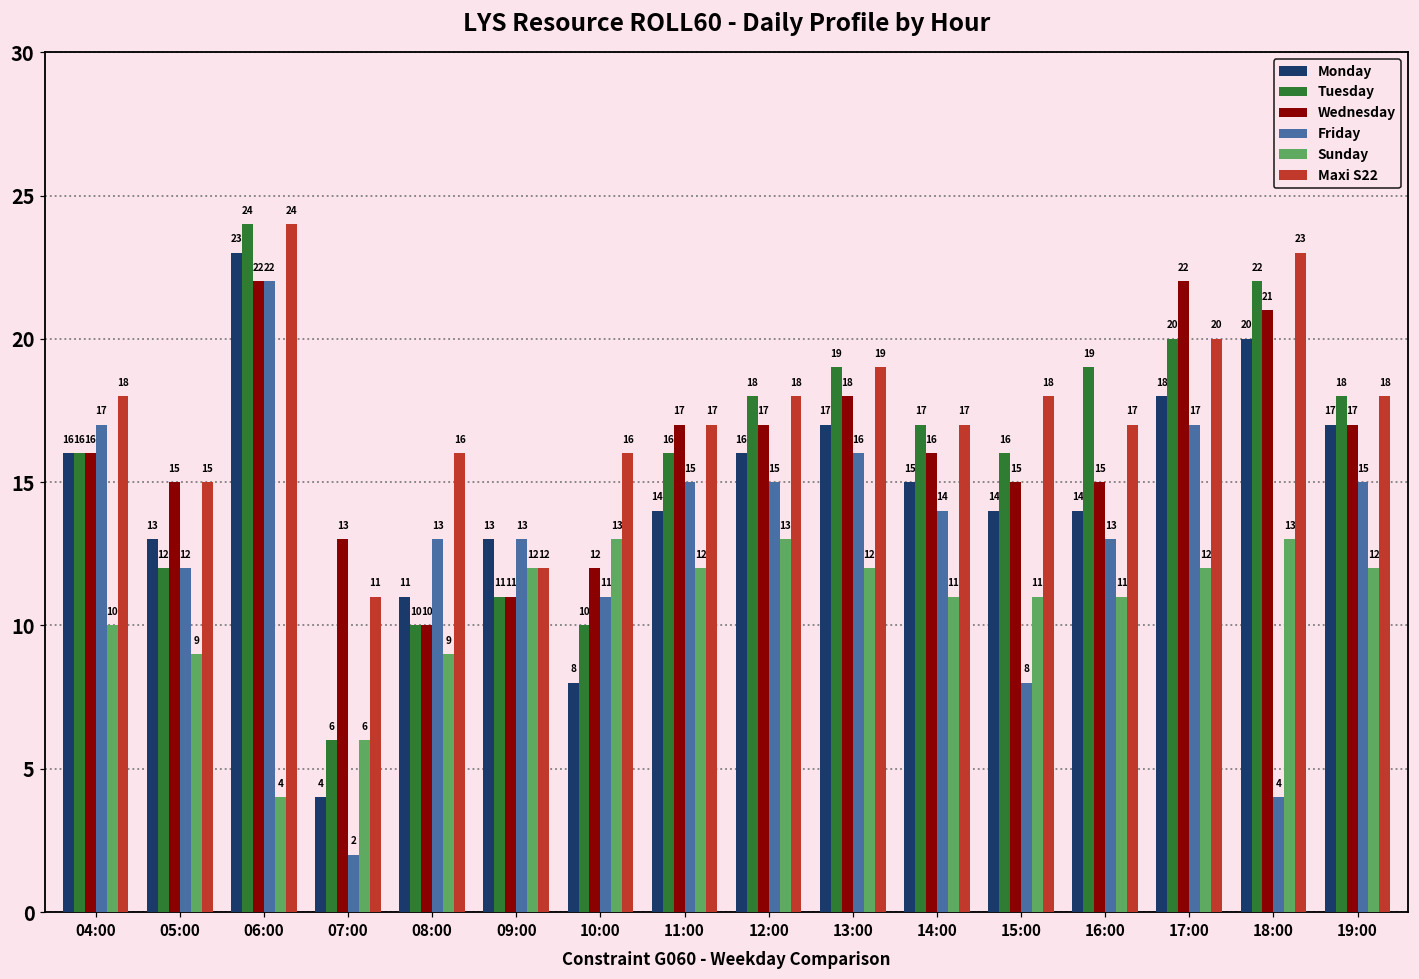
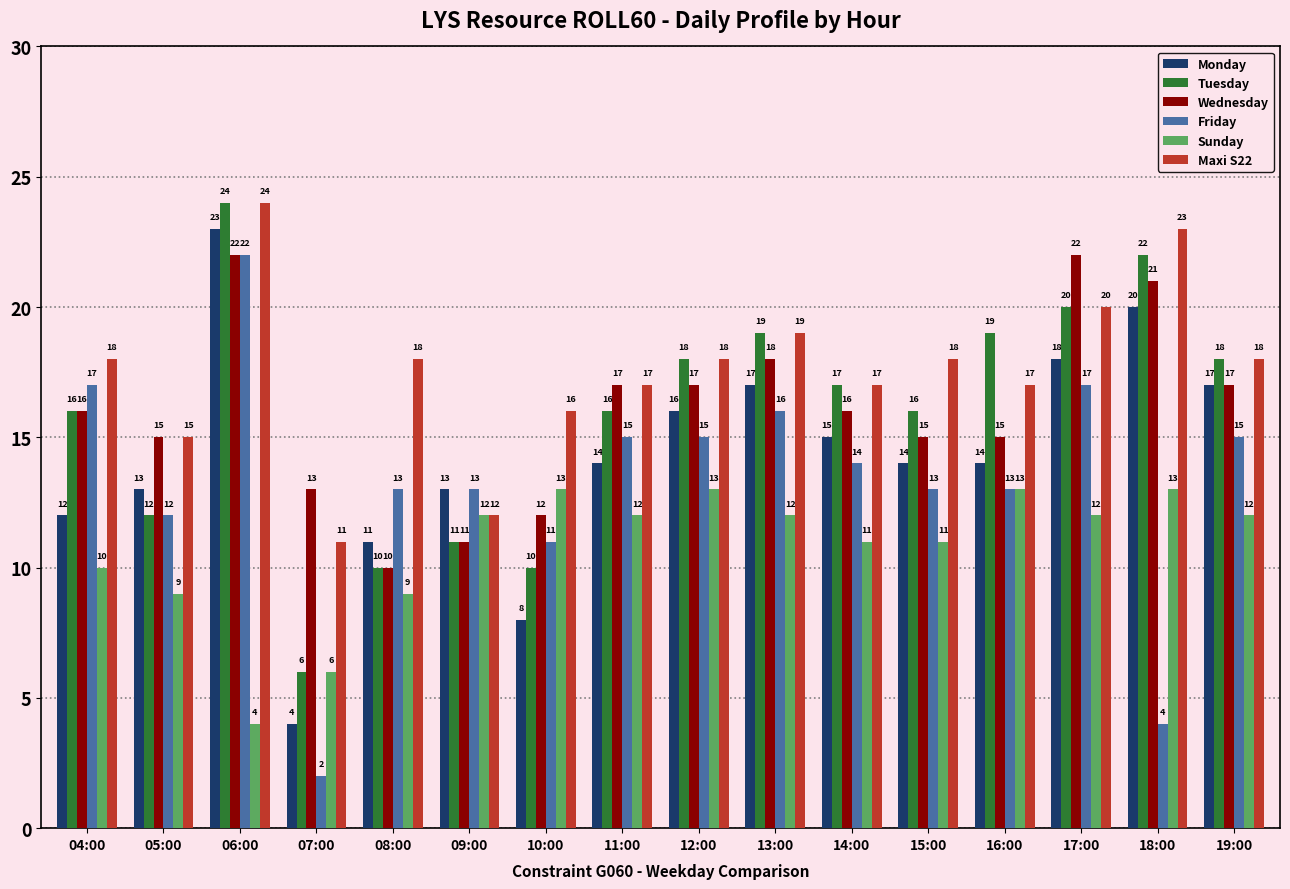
  {
    "Monday": {
-     "04:00": 16,
+     "04:00": 12,
      "05:00": 13,
      "06:00": 23,
      "07:00": 4,
      "08:00": 11,
      "09:00": 13,
      "10:00": 8,
      "11:00": 14,
      "12:00": 16,
      "13:00": 17,
      "14:00": 15,
      "15:00": 14,
      "16:00": 14,
      "17:00": 18,
      "18:00": 20,
      "19:00": 17
    },
    "Tuesday": {
      "04:00": 16,
      "05:00": 12,
      "06:00": 24,
      "07:00": 6,
      "08:00": 10,
      "09:00": 11,
      "10:00": 10,
      "11:00": 16,
      "12:00": 18,
      "13:00": 19,
      "14:00": 17,
      "15:00": 16,
      "16:00": 19,
      "17:00": 20,
      "18:00": 22,
      "19:00": 18
    },
    "Wednesday": {
      "04:00": 16,
      "05:00": 15,
      "06:00": 22,
      "07:00": 13,
      "08:00": 10,
      "09:00": 11,
      "10:00": 12,
      "11:00": 17,
      "12:00": 17,
      "13:00": 18,
      "14:00": 16,
      "15:00": 15,
      "16:00": 15,
      "17:00": 22,
      "18:00": 21,
      "19:00": 17
    },
    "Friday": {
      "04:00": 17,
      "05:00": 12,
      "06:00": 22,
      "07:00": 2,
      "08:00": 13,
      "09:00": 13,
      "10:00": 11,
      "11:00": 15,
      "12:00": 15,
      "13:00": 16,
      "14:00": 14,
-     "15:00": 8,
+     "15:00": 13,
      "16:00": 13,
      "17:00": 17,
      "18:00": 4,
      "19:00": 15
    },
    "Sunday": {
      "04:00": 10,
      "05:00": 9,
      "06:00": 4,
      "07:00": 6,
      "08:00": 9,
      "09:00": 12,
      "10:00": 13,
      "11:00": 12,
      "12:00": 13,
      "13:00": 12,
      "14:00": 11,
      "15:00": 11,
-     "16:00": 11,
+     "16:00": 13,
      "17:00": 12,
      "18:00": 13,
      "19:00": 12
    },
    "Maxi S22": {
      "04:00": 18,
      "05:00": 15,
      "06:00": 24,
      "07:00": 11,
-     "08:00": 16,
+     "08:00": 18,
      "09:00": 12,
      "10:00": 16,
      "11:00": 17,
      "12:00": 18,
      "13:00": 19,
      "14:00": 17,
      "15:00": 18,
      "16:00": 17,
      "17:00": 20,
      "18:00": 23,
      "19:00": 18
    }
  }
